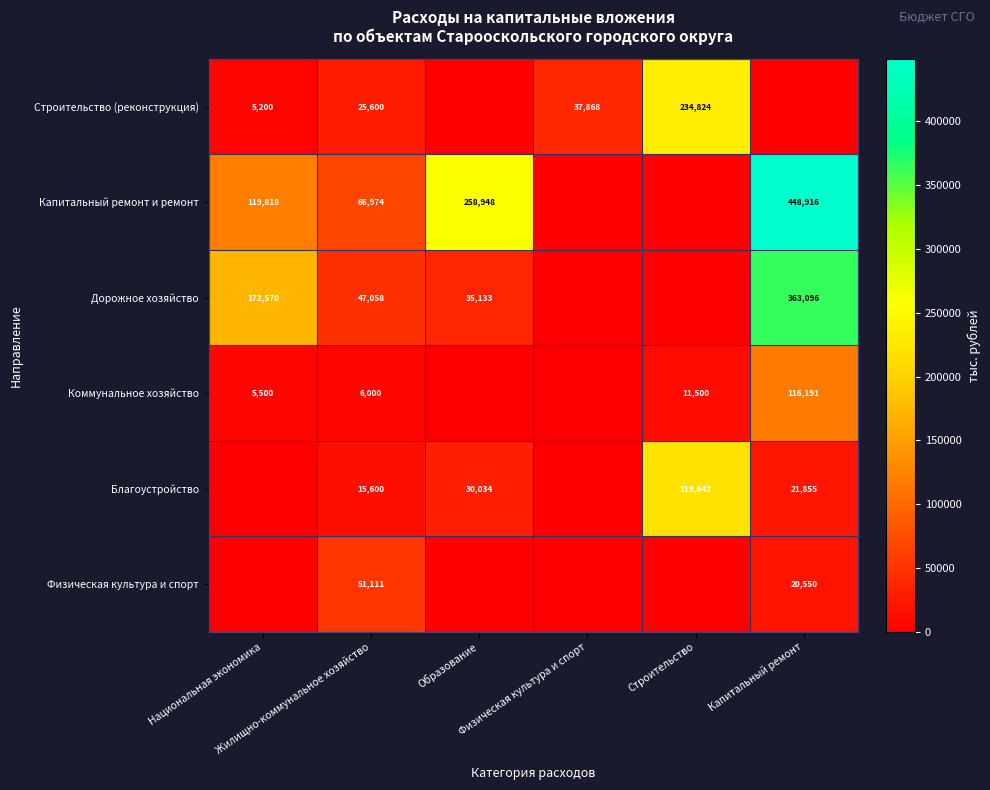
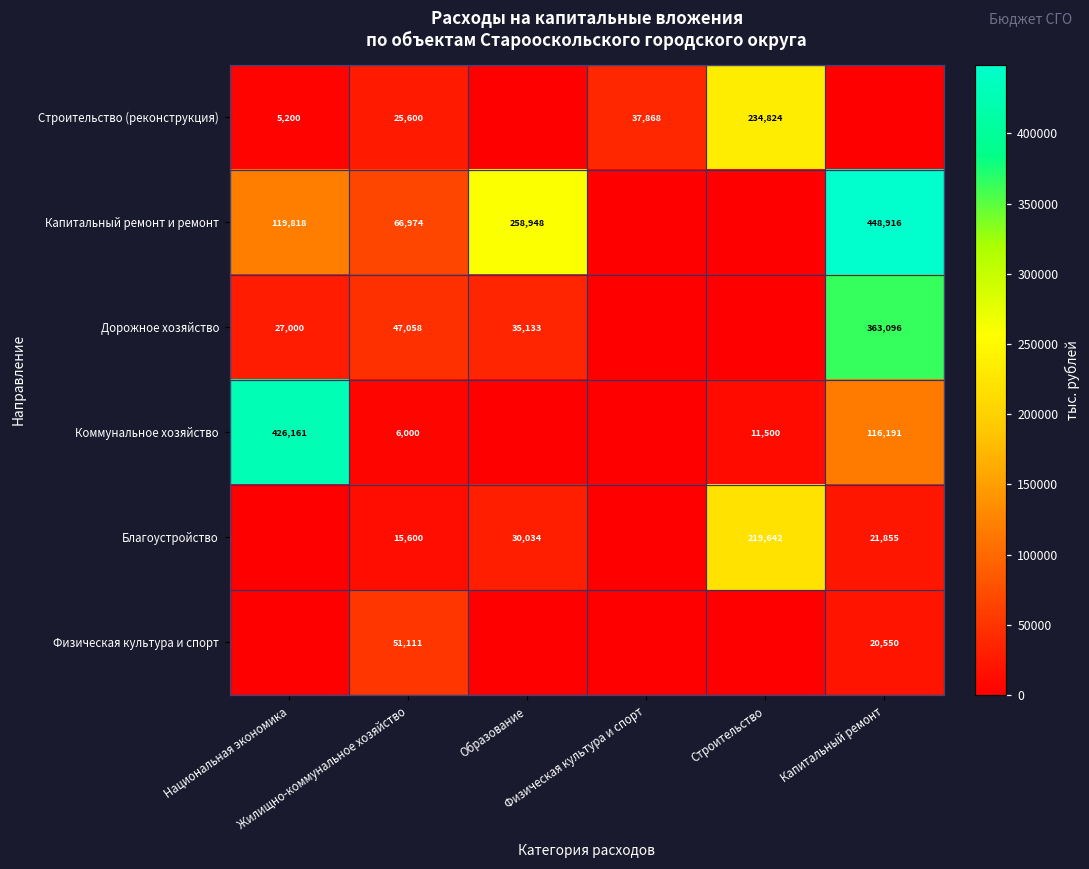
  {
    "Строительство (реконструкция)": {
      "Национальная экономика": "5,200",
      "Жилищно-коммунальное хозяйство": "25,600",
      "Физическая культура и спорт": "37,868",
      "Строительство": "234,824"
    },
    "Капитальный ремонт и ремонт": {
      "Национальная экономика": "119,818",
      "Жилищно-коммунальное хозяйство": "66,974",
      "Образование": "258,948",
      "Капитальный ремонт": "448,916"
    },
    "Дорожное хозяйство": {
-     "Национальная экономика": "172,570",
+     "Национальная экономика": "27,000",
      "Жилищно-коммунальное хозяйство": "47,058",
      "Образование": "35,133",
      "Капитальный ремонт": "363,096"
    },
    "Коммунальное хозяйство": {
-     "Национальная экономика": "5,500",
+     "Национальная экономика": "426,161",
      "Жилищно-коммунальное хозяйство": "6,000",
      "Строительство": "11,500",
      "Капитальный ремонт": "116,191"
    },
    "Благоустройство": {
      "Жилищно-коммунальное хозяйство": "15,600",
      "Образование": "30,034",
      "Строительство": "219,642",
      "Капитальный ремонт": "21,855"
    },
    "Физическая культура и спорт": {
      "Жилищно-коммунальное хозяйство": "51,111",
      "Капитальный ремонт": "20,550"
    }
  }
